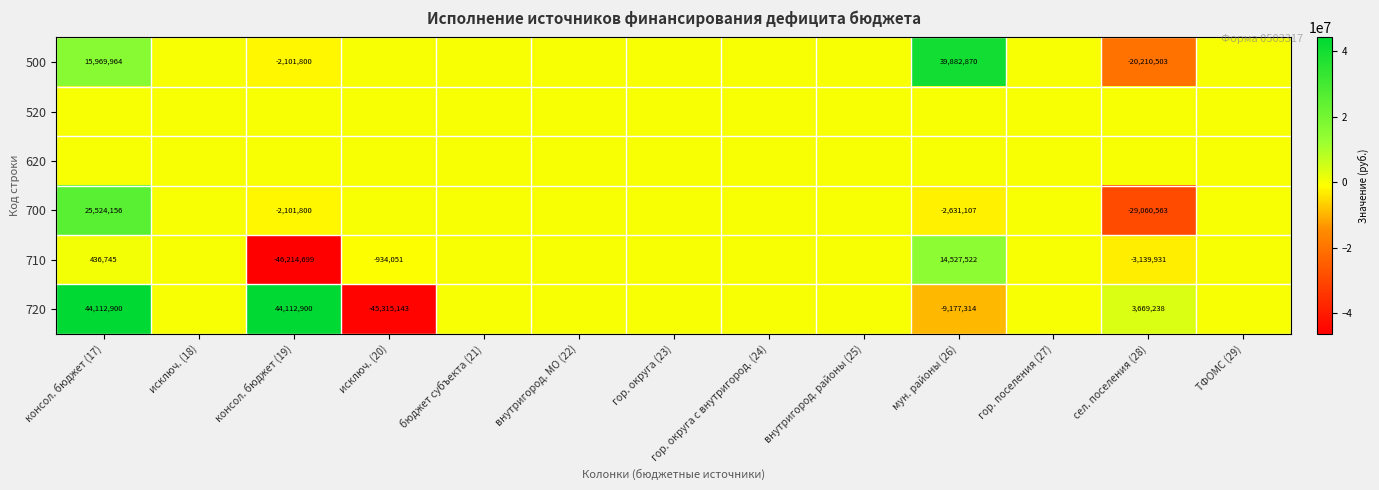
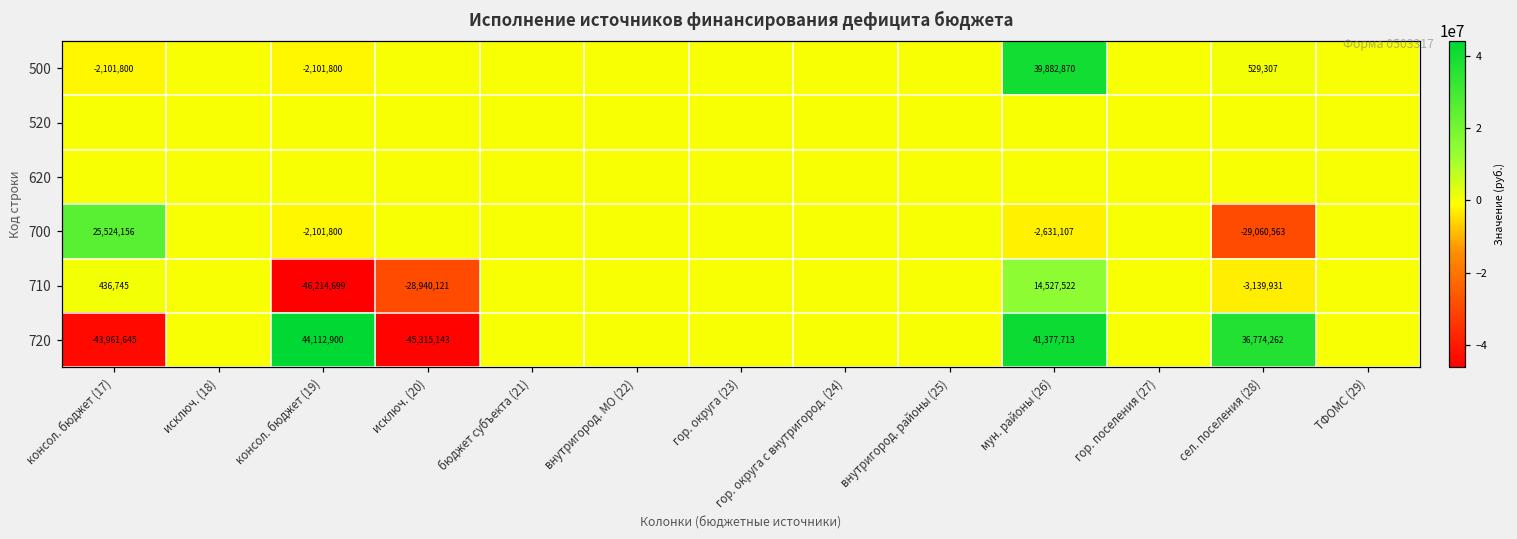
  {
    "500": {
-     "консол. бюджет (17)": "15,969,964",
+     "консол. бюджет (17)": "-2,101,800",
      "консол. бюджет (19)": "-2,101,800",
      "мун. районы (26)": "39,882,870",
-     "сел. поселения (28)": "-20,210,503",
+     "сел. поселения (28)": "529,307",
      "ТФОМС (29)": "0503317"
    },
    "700": {
      "консол. бюджет (17)": "25,524,156",
      "консол. бюджет (19)": "-2,101,800",
      "мун. районы (26)": "-2,631,107",
      "сел. поселения (28)": "-29,060,563"
    },
    "710": {
      "консол. бюджет (17)": "436,745",
      "консол. бюджет (19)": "-46,214,699",
-     "исключ. (20)": "-934,051",
+     "исключ. (20)": "-28,940,121",
      "мун. районы (26)": "14,527,522",
      "сел. поселения (28)": "-3,139,931"
    },
    "720": {
-     "консол. бюджет (17)": "44,112,900",
+     "консол. бюджет (17)": "-43,961,645",
      "консол. бюджет (19)": "44,112,900",
      "исключ. (20)": "-45,315,143",
-     "мун. районы (26)": "-9,177,314",
-     "сел. поселения (28)": "3,669,238"
+     "мун. районы (26)": "41,377,713",
+     "сел. поселения (28)": "36,774,262"
    }
  }
